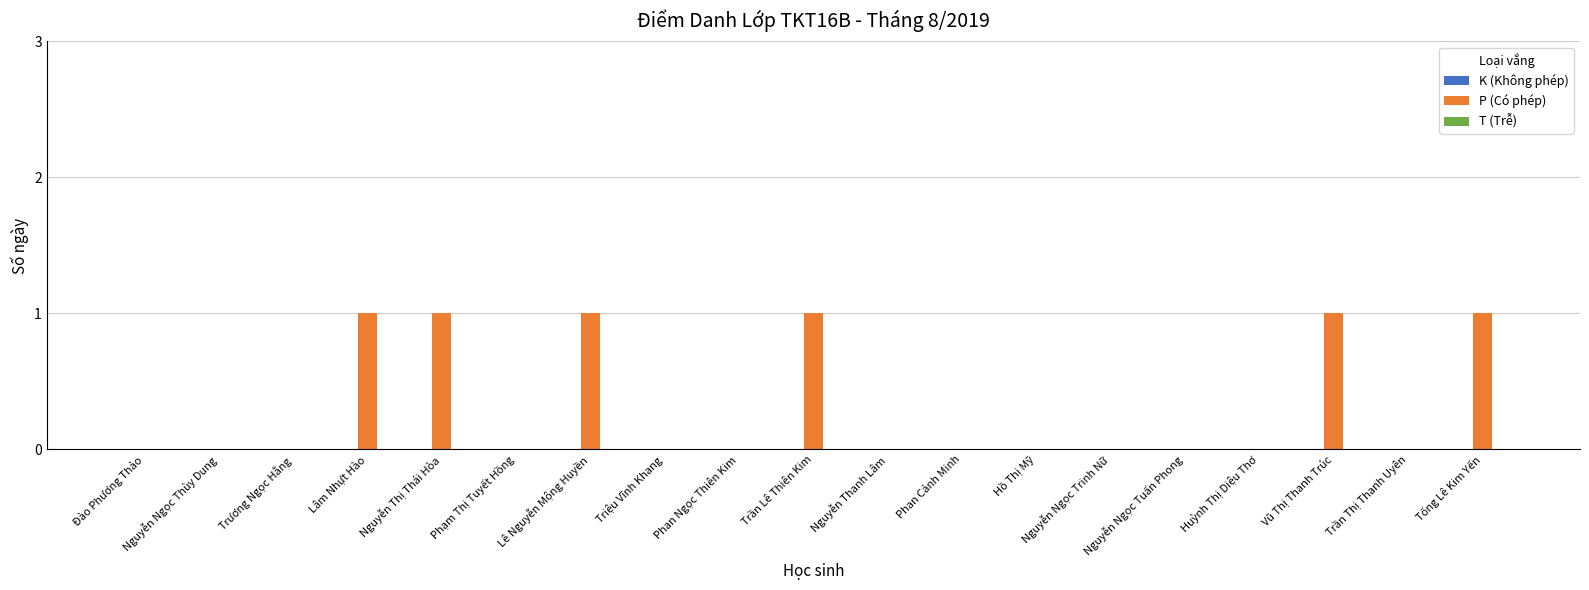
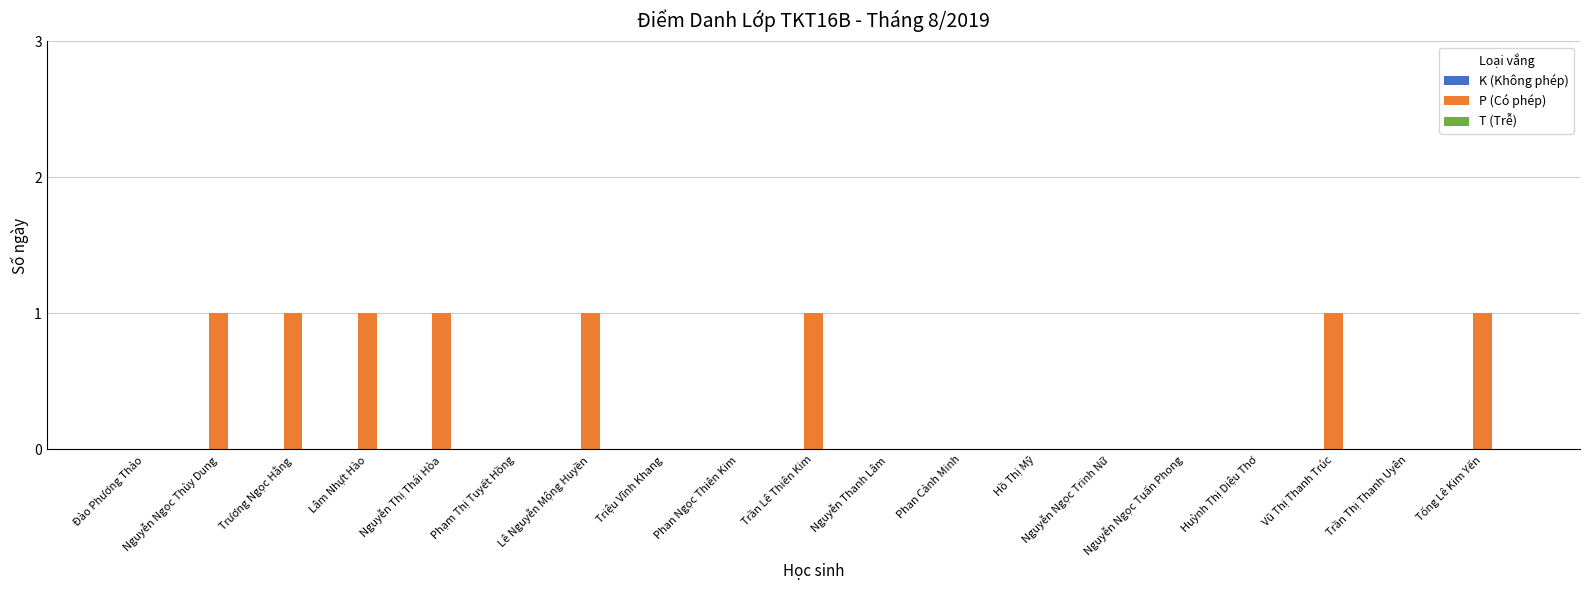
  {
    "K (Không phép)": {
      "Đào Phương Thảo": 0,
      "Nguyễn Ngọc Thùy Dung": 0,
      "Trương Ngọc Hằng": 0,
      "Lâm Nhựt Hào": 0,
      "Nguyễn Thị Thái Hòa": 0,
      "Phạm Thị Tuyết Hồng": 0,
      "Lê Nguyễn Mộng Huyền": 0,
      "Triệu Vĩnh Khang": 0,
      "Phan Ngọc Thiên Kim": 0,
      "Trần Lê Thiên Kim": 0,
      "Nguyễn Thanh Lâm": 0,
      "Phan Cảnh Minh": 0,
      "Hồ Thị Mỹ": 0,
      "Nguyễn Ngọc Trinh Nữ": 0,
      "Nguyễn Ngọc Tuấn Phong": 0,
      "Huỳnh Thị Diệu Thơ": 0,
      "Vũ Thị Thanh Trúc": 0,
      "Trần Thị Thanh Uyên": 0,
      "Tống Lê Kim Yến": 0
    },
    "P (Có phép)": {
      "Đào Phương Thảo": 0,
-     "Nguyễn Ngọc Thùy Dung": 0,
-     "Trương Ngọc Hằng": 0,
+     "Nguyễn Ngọc Thùy Dung": 1,
+     "Trương Ngọc Hằng": 1,
      "Lâm Nhựt Hào": 1,
      "Nguyễn Thị Thái Hòa": 1,
      "Phạm Thị Tuyết Hồng": 0,
      "Lê Nguyễn Mộng Huyền": 1,
      "Triệu Vĩnh Khang": 0,
      "Phan Ngọc Thiên Kim": 0,
      "Trần Lê Thiên Kim": 1,
      "Nguyễn Thanh Lâm": 0,
      "Phan Cảnh Minh": 0,
      "Hồ Thị Mỹ": 0,
      "Nguyễn Ngọc Trinh Nữ": 0,
      "Nguyễn Ngọc Tuấn Phong": 0,
      "Huỳnh Thị Diệu Thơ": 0,
      "Vũ Thị Thanh Trúc": 1,
      "Trần Thị Thanh Uyên": 0,
      "Tống Lê Kim Yến": 1
    },
    "T (Trễ)": {
      "Đào Phương Thảo": 0,
      "Nguyễn Ngọc Thùy Dung": 0,
      "Trương Ngọc Hằng": 0,
      "Lâm Nhựt Hào": 0,
      "Nguyễn Thị Thái Hòa": 0,
      "Phạm Thị Tuyết Hồng": 0,
      "Lê Nguyễn Mộng Huyền": 0,
      "Triệu Vĩnh Khang": 0,
      "Phan Ngọc Thiên Kim": 0,
      "Trần Lê Thiên Kim": 0,
      "Nguyễn Thanh Lâm": 0,
      "Phan Cảnh Minh": 0,
      "Hồ Thị Mỹ": 0,
      "Nguyễn Ngọc Trinh Nữ": 0,
      "Nguyễn Ngọc Tuấn Phong": 0,
      "Huỳnh Thị Diệu Thơ": 0,
      "Vũ Thị Thanh Trúc": 0,
      "Trần Thị Thanh Uyên": 0,
      "Tống Lê Kim Yến": 0
    }
  }
